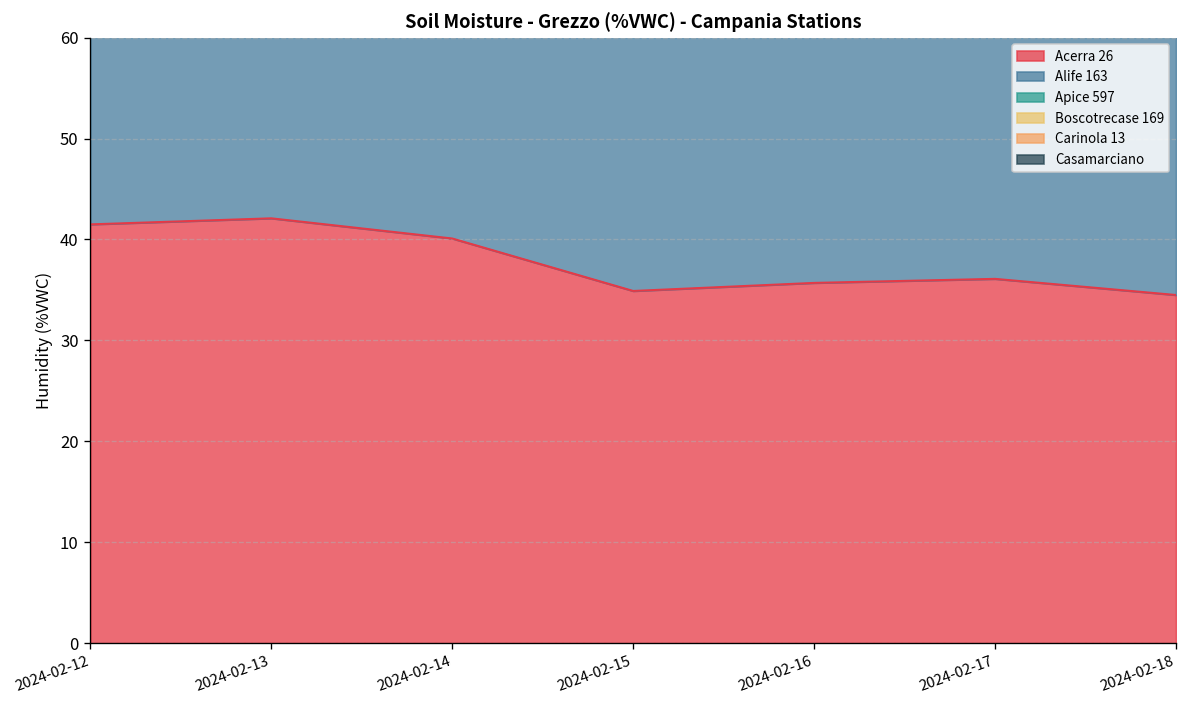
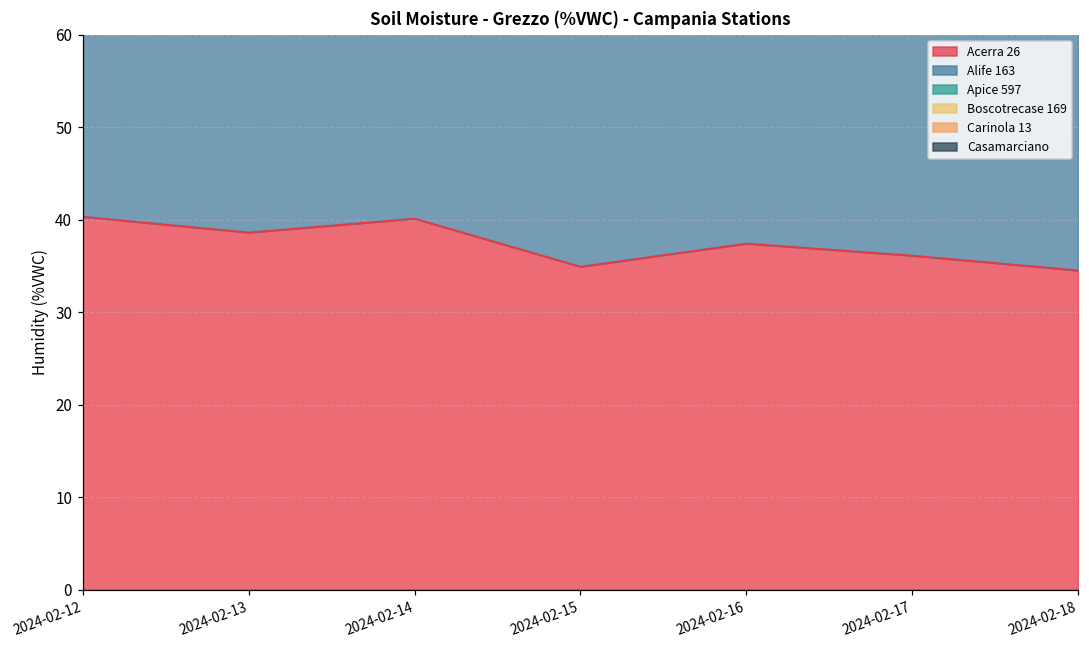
  {
    "Acerra 26": {
-     "2024-02-12": 42,
-     "2024-02-13": 42,
+     "2024-02-12": 40,
+     "2024-02-13": 39,
      "2024-02-14": 40,
      "2024-02-15": 35,
-     "2024-02-16": 36,
+     "2024-02-16": 37,
      "2024-02-17": 36,
      "2024-02-18": 35
    }
  }
